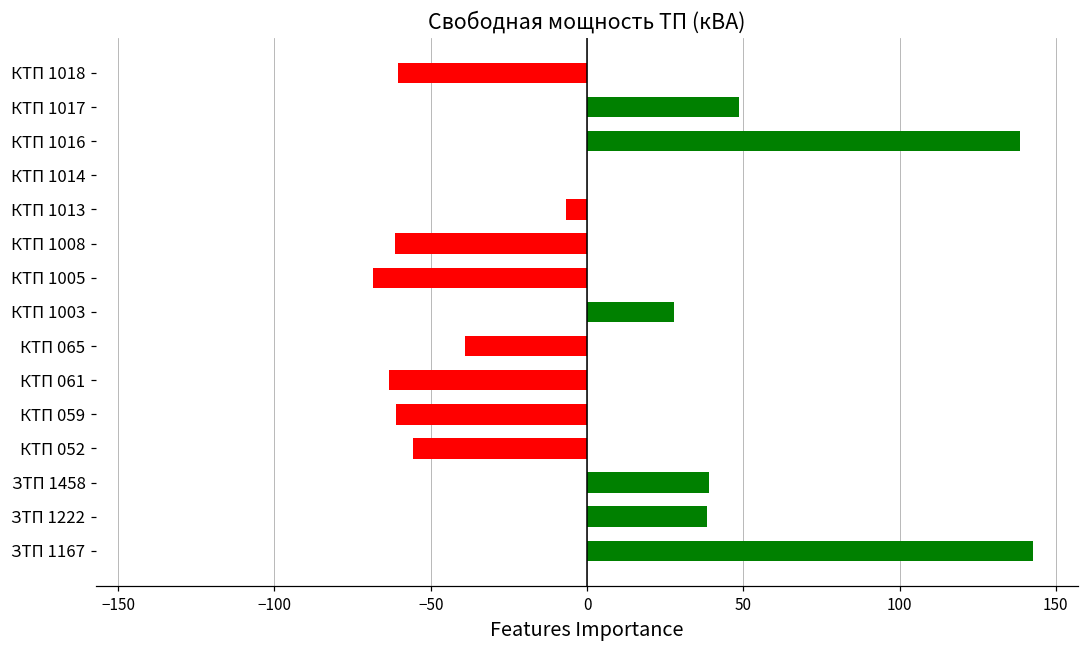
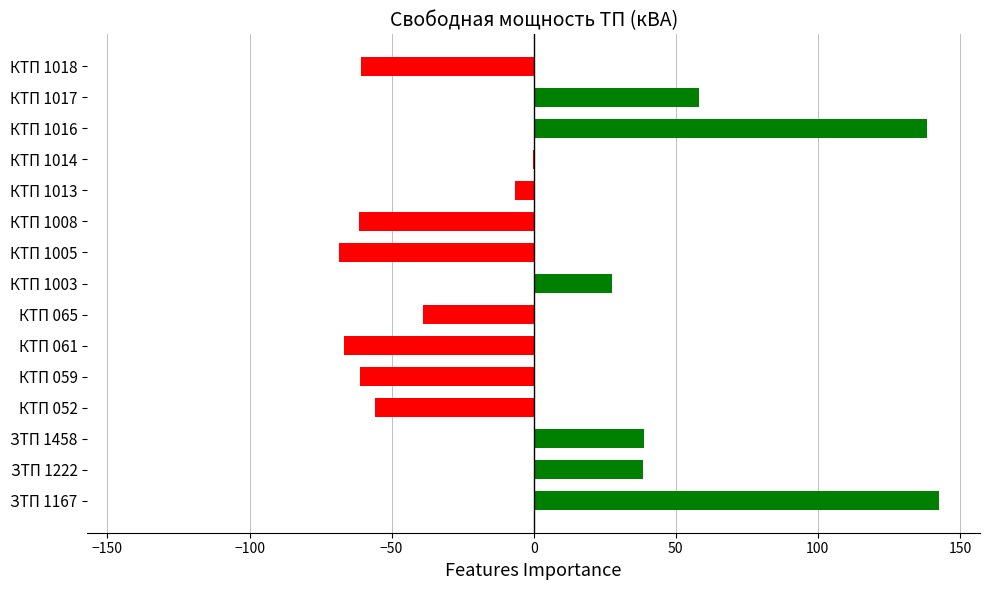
  {
    "КТП 1018": -61,
-   "КТП 1017": 49,
+   "КТП 1017": 58,
    "КТП 1016": 139,
    "КТП 1013": -7,
    "КТП 1008": -61,
    "КТП 1005": -69,
    "КТП 1003": 28,
    "КТП 065": -39,
-   "КТП 061": -64,
+   "КТП 061": -67,
    "КТП 059": -61,
    "КТП 052": -56,
    "ЗТП 1458": 39,
    "ЗТП 1222": 39,
    "ЗТП 1167": 143
  }
